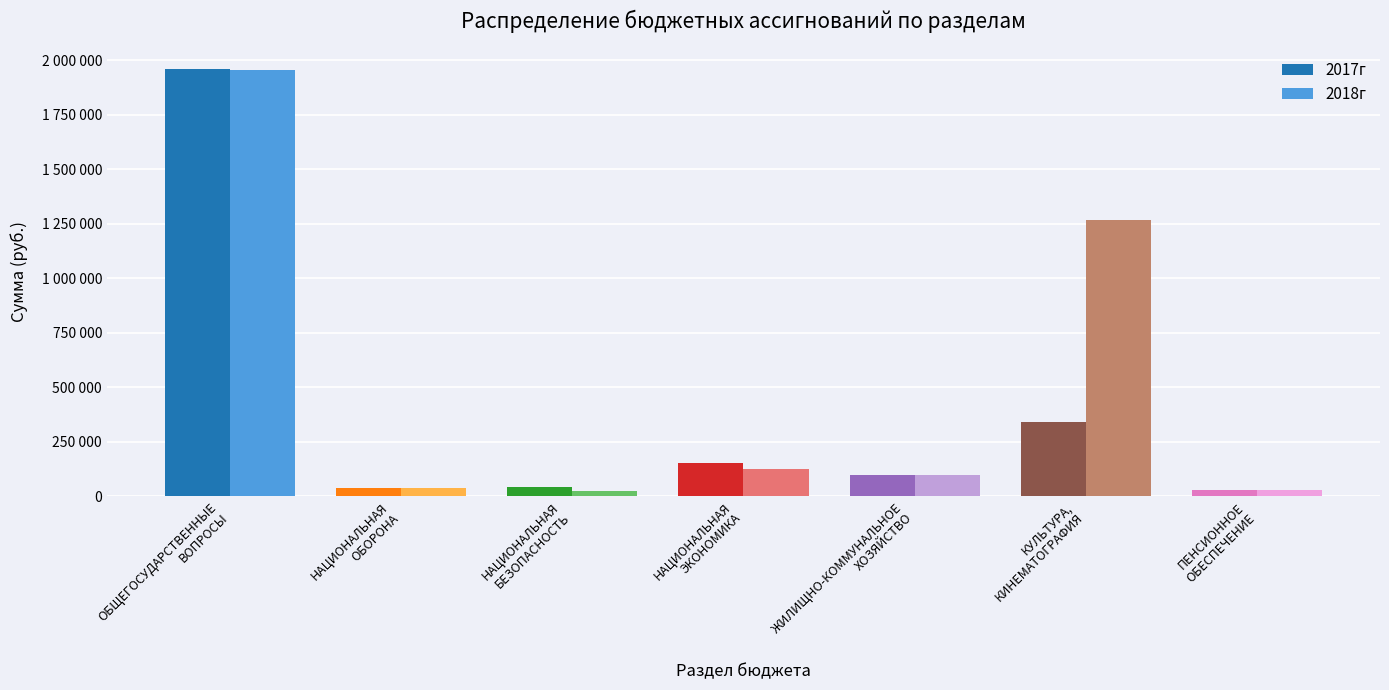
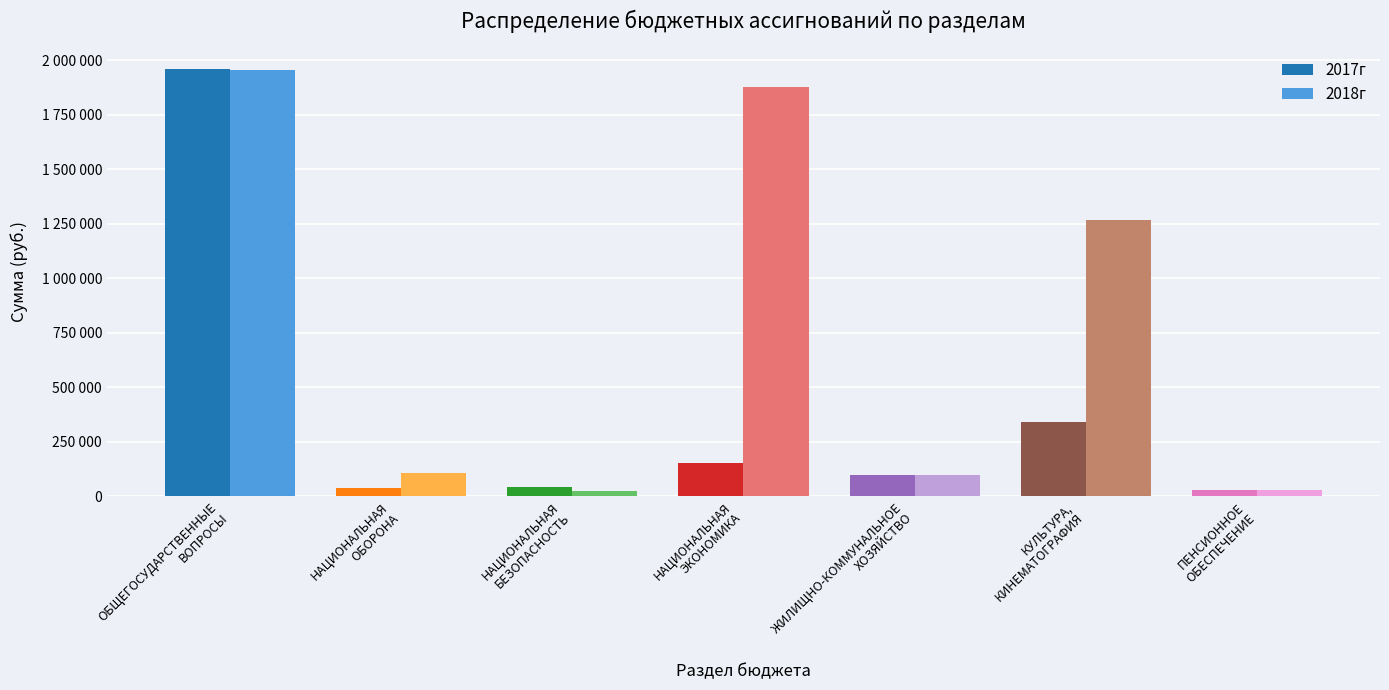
  {
    "2017г": {
      "ОБЩЕГОСУДАРСТВЕННЫЕ ВОПРОСЫ": 1960000,
      "НАЦИОНАЛЬНАЯ ОБОРОНА": 40000,
      "НАЦИОНАЛЬНАЯ БЕЗОПАСНОСТЬ": 40000,
      "НАЦИОНАЛЬНАЯ ЭКОНОМИКА": 150000,
      "ЖИЛИЩНО-КОММУНАЛЬНОЕ ХОЗЯЙСТВО": 100000,
      "КУЛЬТУРА, КИНЕМАТОГРАФИЯ": 340000,
      "ПЕНСИОННОЕ ОБЕСПЕЧЕНИЕ": 30000
    },
    "2018г": {
      "ОБЩЕГОСУДАРСТВЕННЫЕ ВОПРОСЫ": 1950000,
-     "НАЦИОНАЛЬНАЯ ОБОРОНА": 40000,
+     "НАЦИОНАЛЬНАЯ ОБОРОНА": 100000,
      "НАЦИОНАЛЬНАЯ БЕЗОПАСНОСТЬ": 30000,
-     "НАЦИОНАЛЬНАЯ ЭКОНОМИКА": 130000,
+     "НАЦИОНАЛЬНАЯ ЭКОНОМИКА": 1880000,
      "ЖИЛИЩНО-КОММУНАЛЬНОЕ ХОЗЯЙСТВО": 100000,
      "КУЛЬТУРА, КИНЕМАТОГРАФИЯ": 1270000,
      "ПЕНСИОННОЕ ОБЕСПЕЧЕНИЕ": 30000
    }
  }
